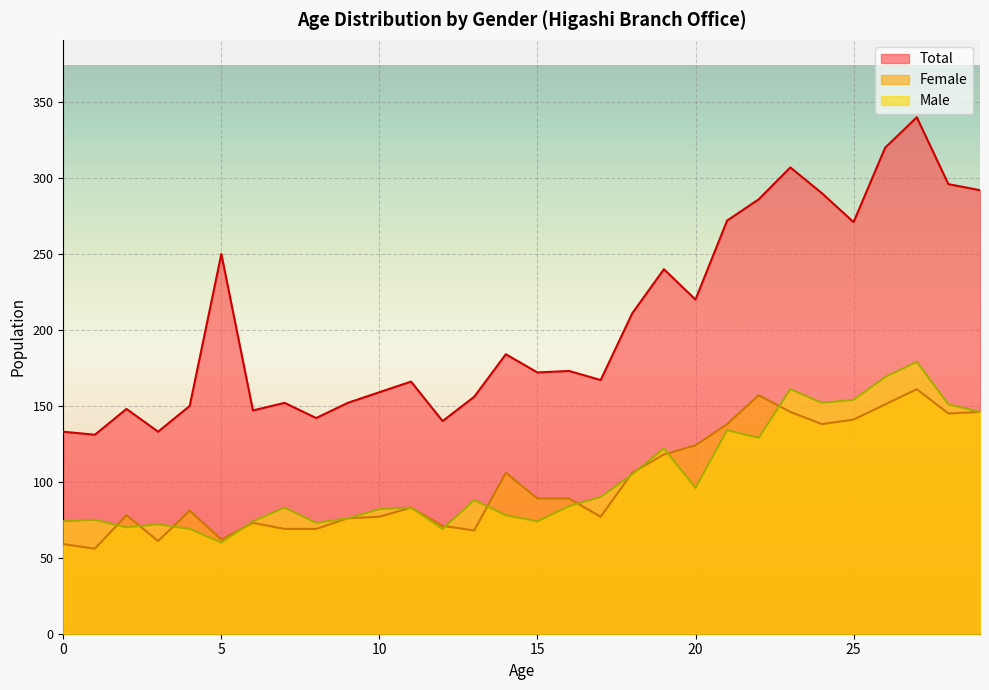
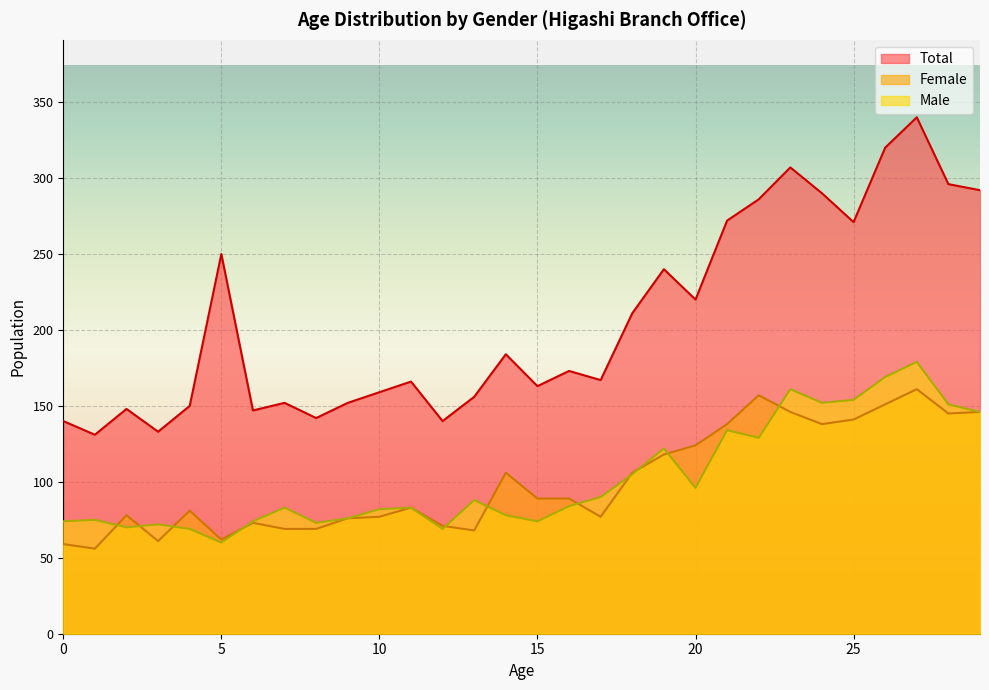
  {
    "Total": {
-     "0": 133,
+     "0": 140,
      "5": 250,
      "10": 159,
-     "15": 172,
+     "15": 163,
      "20": 220,
      "25": 271
    }
  }
